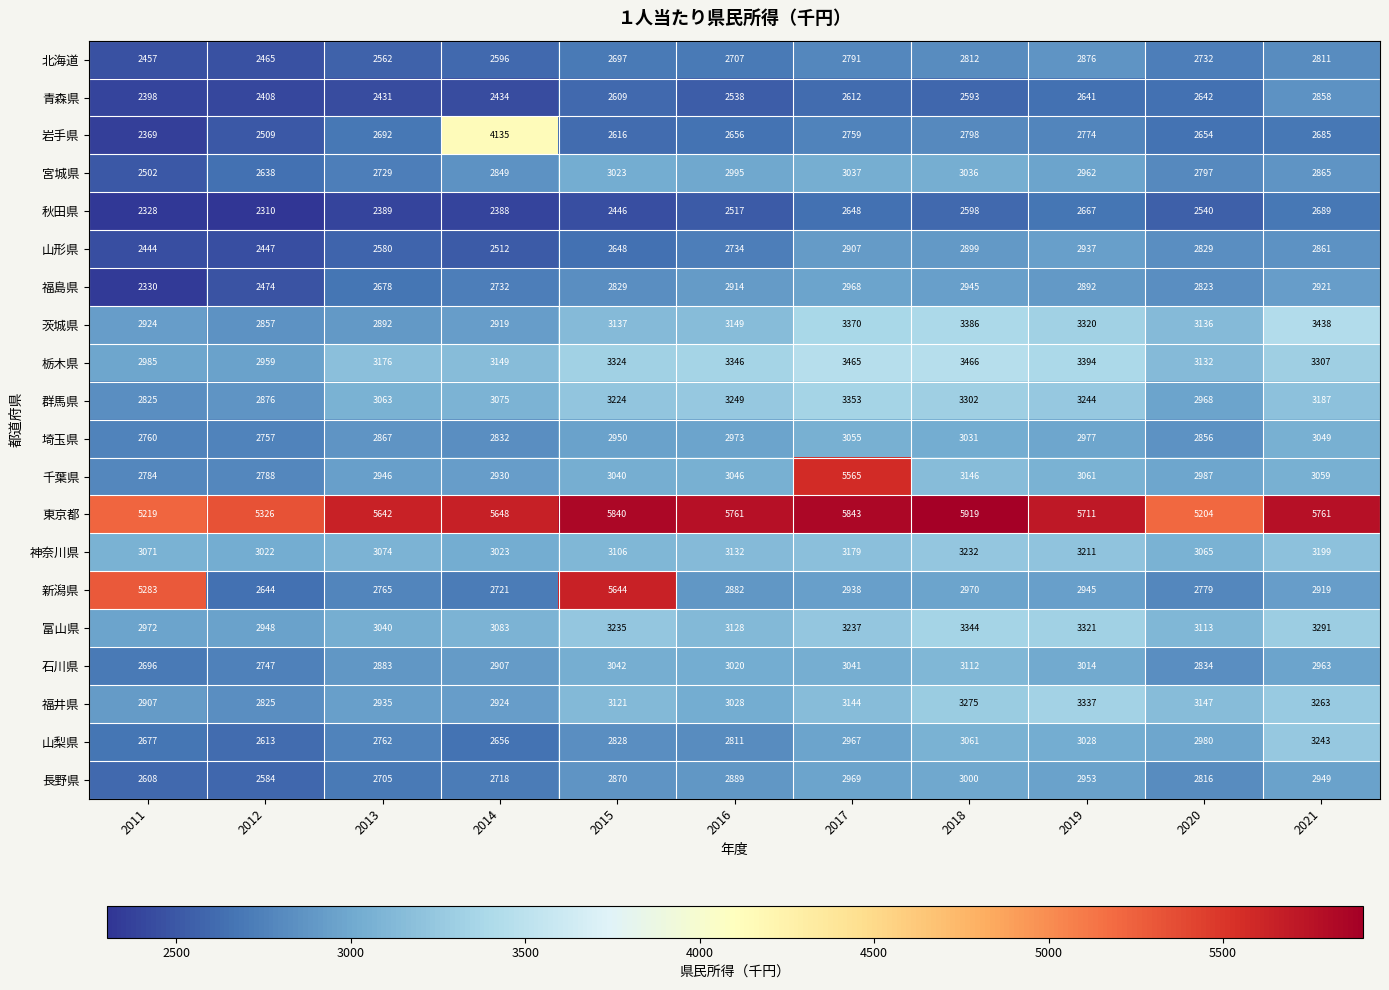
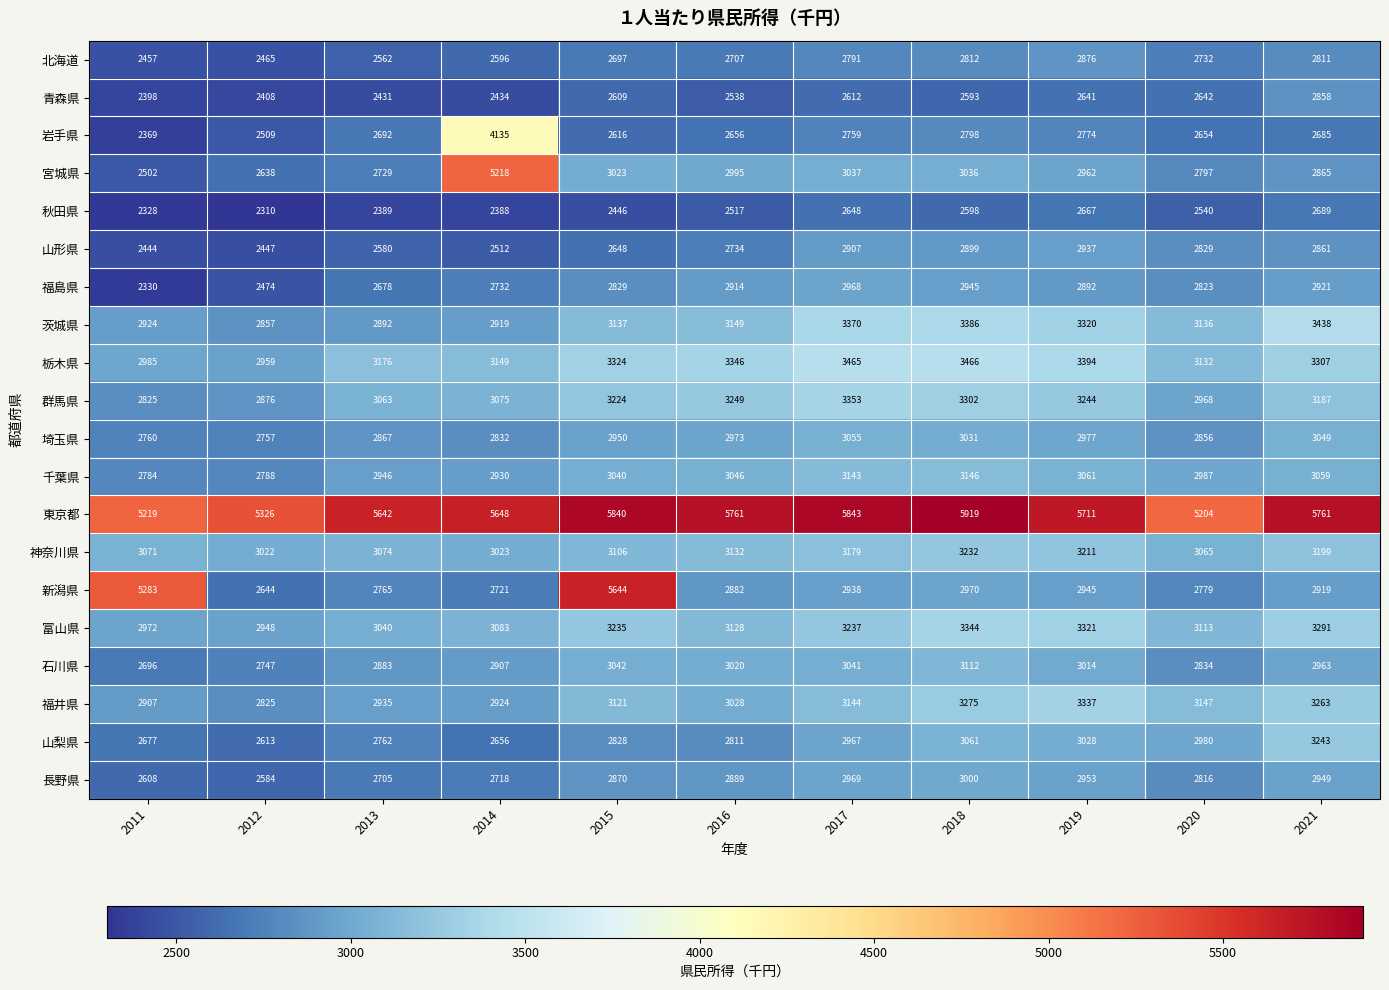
  {
    "宮城県": {
      "2011": 2502,
      "2012": 2638,
      "2013": 2729,
-     "2014": 2849,
+     "2014": 5218,
      "2015": 3023,
      "2016": 2995,
      "2017": 3037,
      "2018": 3036,
      "2019": 2962,
      "2020": 2797,
      "2021": 2865
    },
    "千葉県": {
      "2011": 2784,
      "2012": 2788,
      "2013": 2946,
      "2014": 2930,
      "2015": 3040,
      "2016": 3046,
-     "2017": 5565,
+     "2017": 3143,
      "2018": 3146,
      "2019": 3061,
      "2020": 2987,
      "2021": 3059
    }
  }
